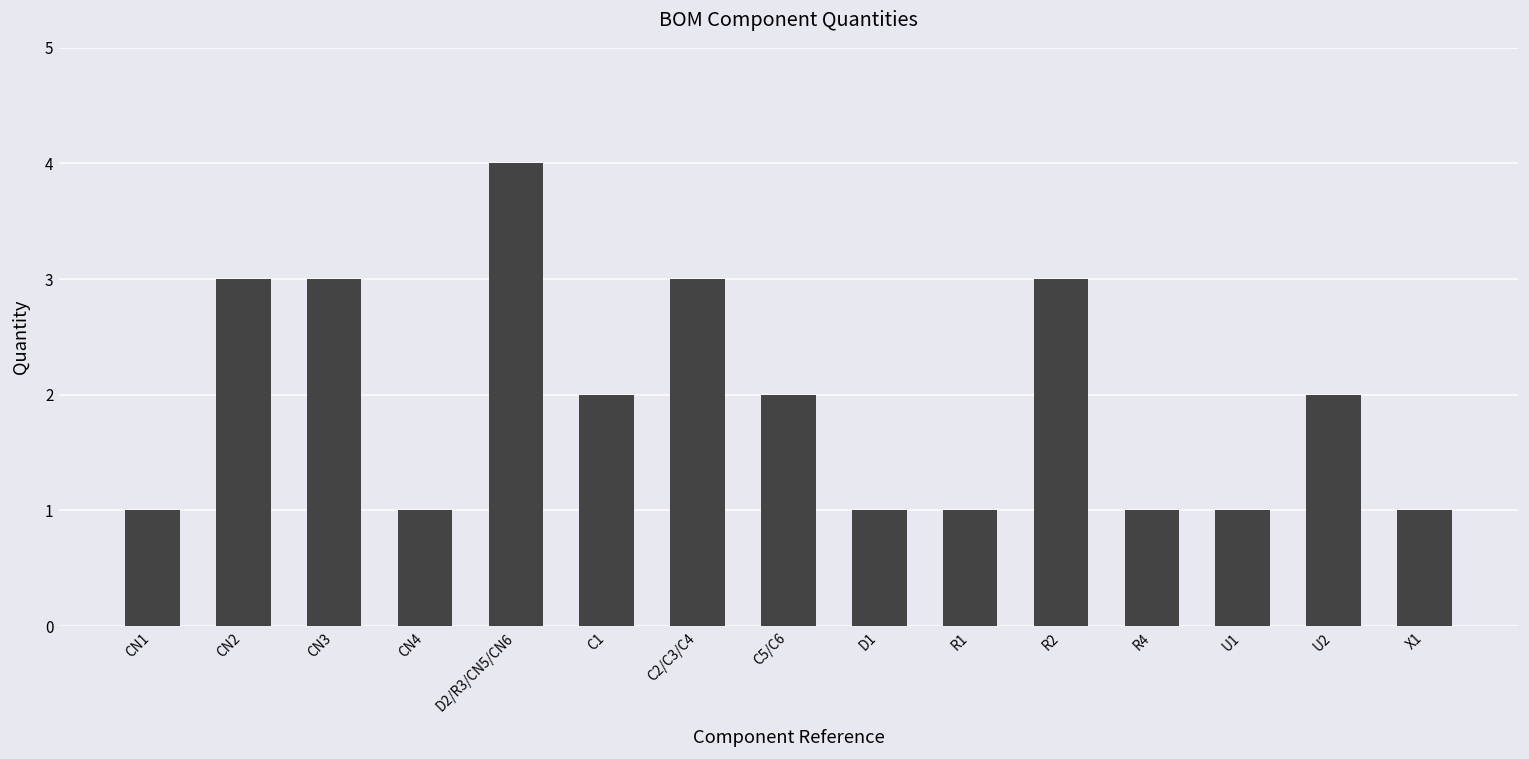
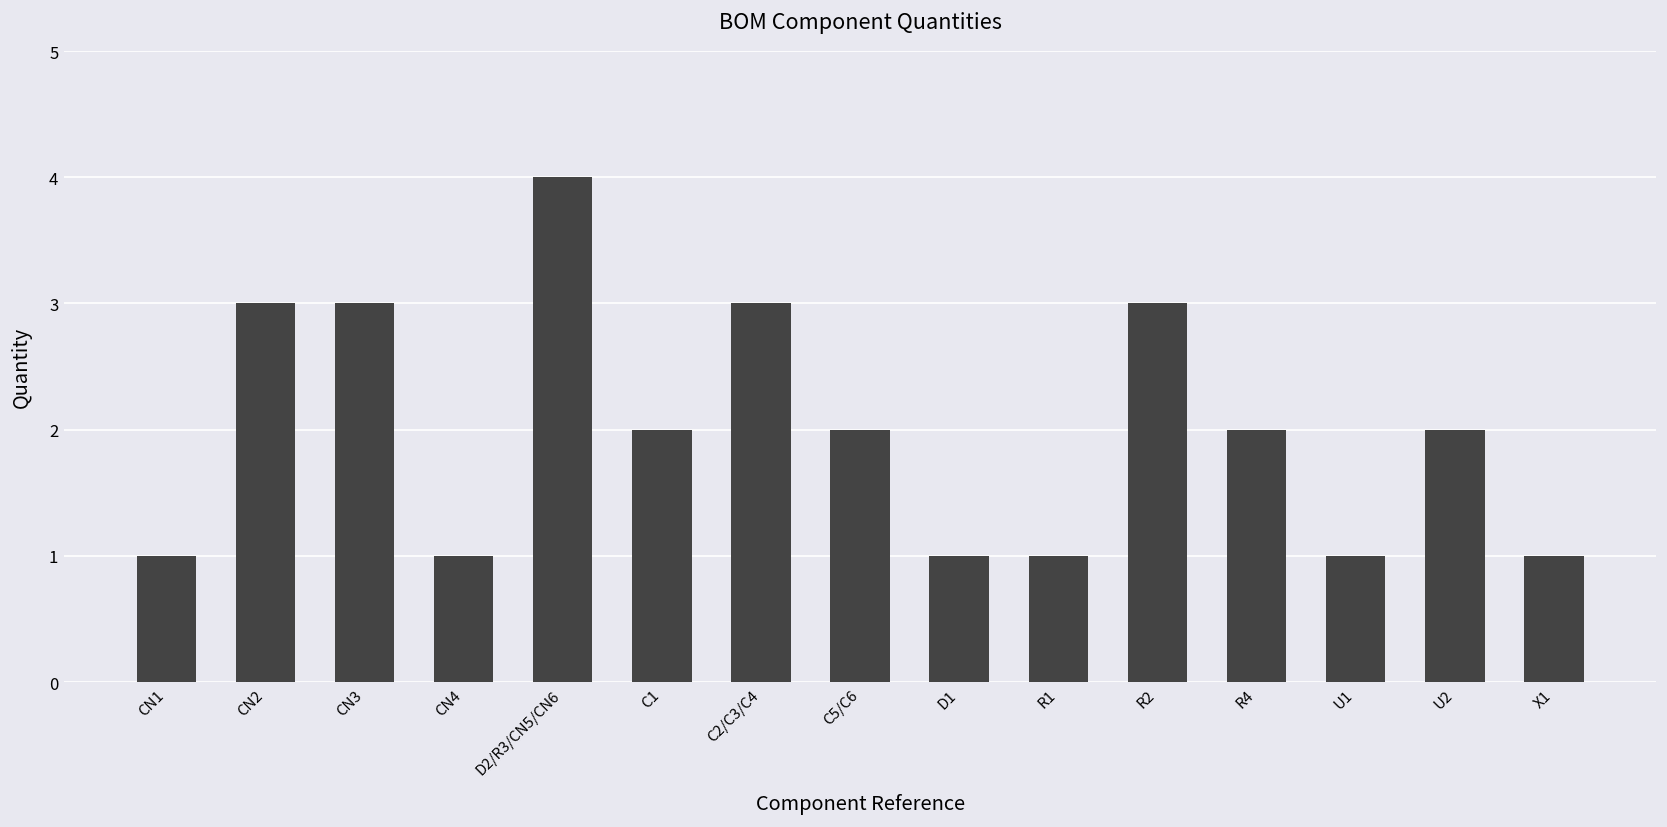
  {
    "CN1": 1,
    "CN2": 3,
    "CN3": 3,
    "CN4": 1,
    "D2/R3/CN5/CN6": 4,
    "C1": 2,
    "C2/C3/C4": 3,
    "C5/C6": 2,
    "D1": 1,
    "R1": 1,
    "R2": 3,
-   "R4": 1,
+   "R4": 2,
    "U1": 1,
    "U2": 2,
    "X1": 1
  }
